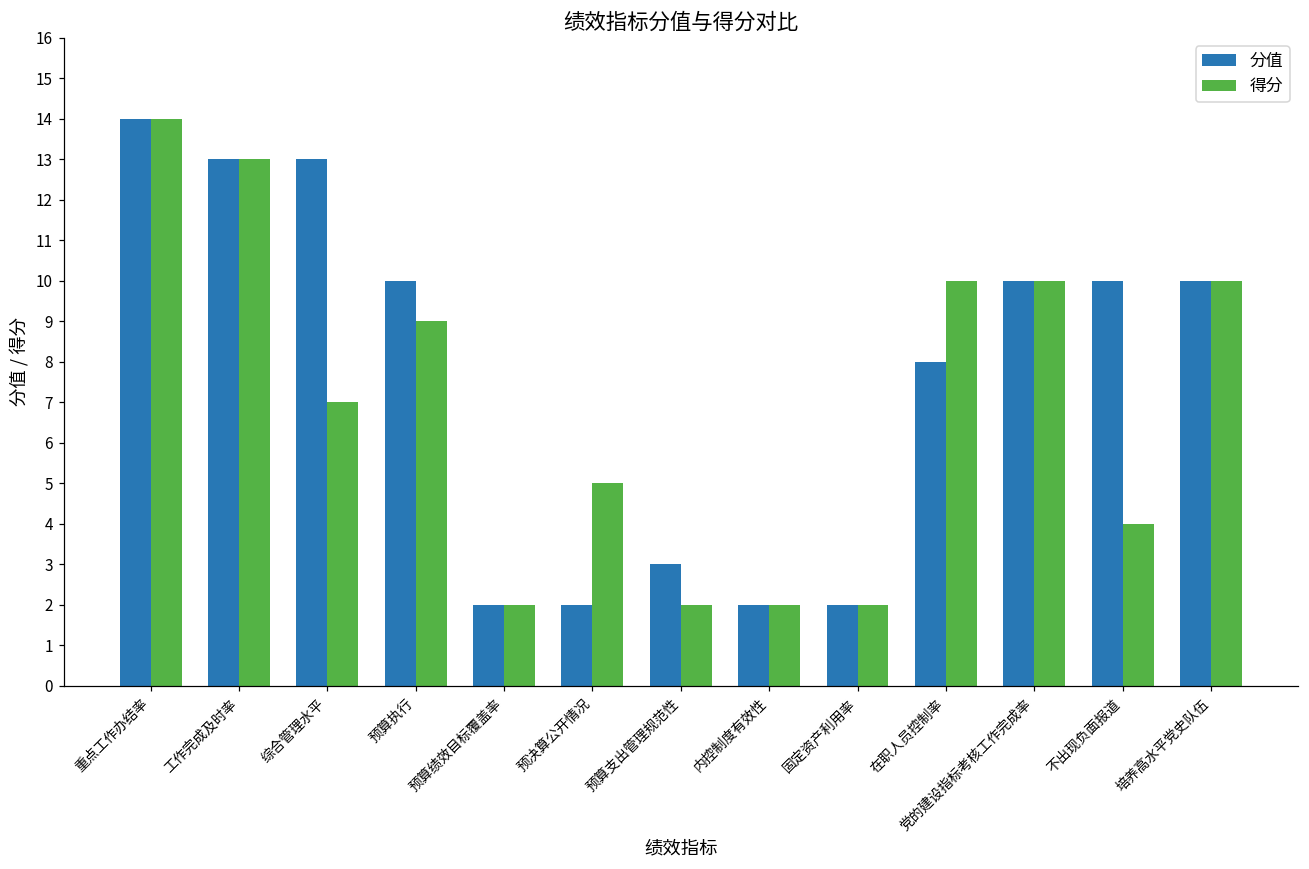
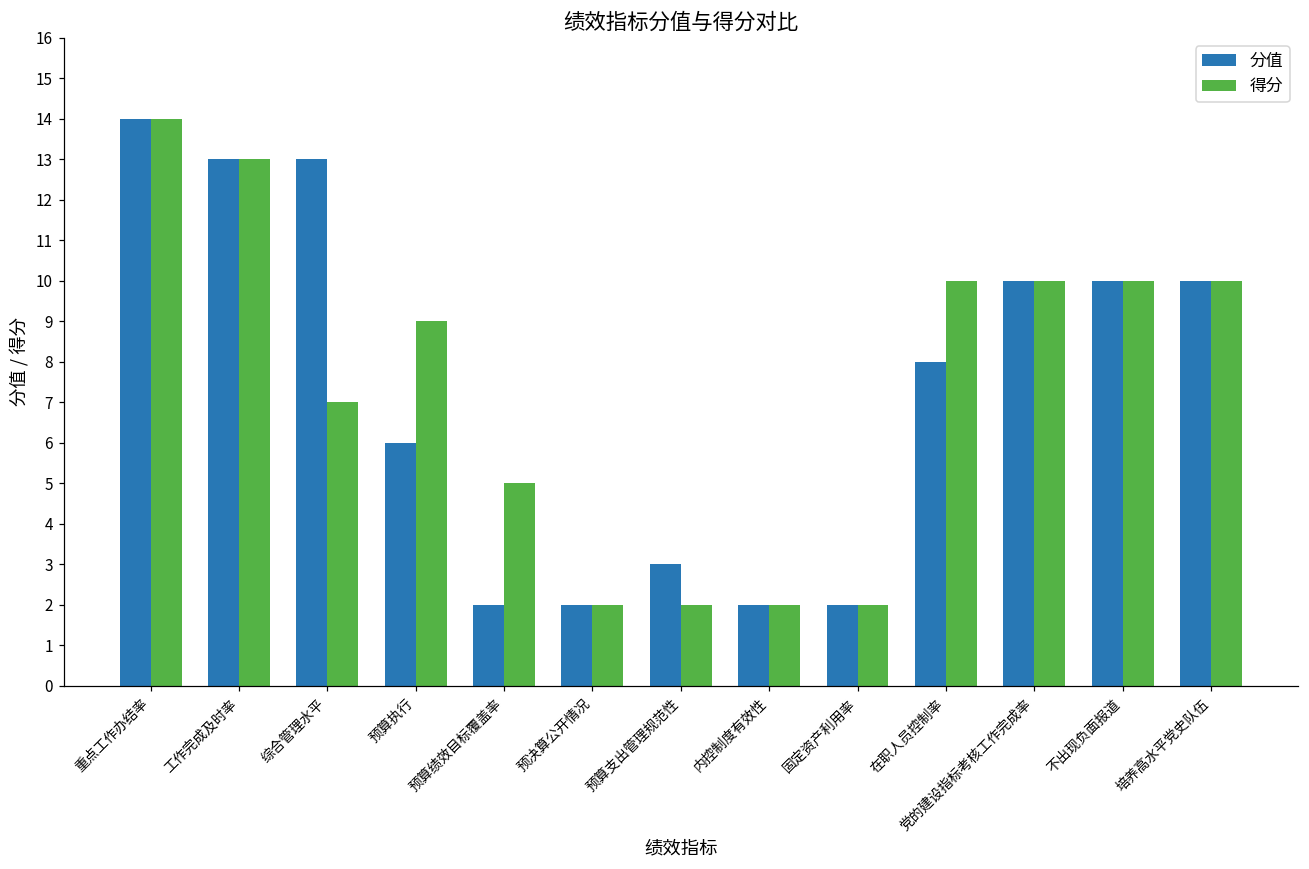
  {
    "分值": {
      "重点工作办结率": 14,
      "工作完成及时率": 13,
      "综合管理水平": 13,
-     "预算执行": 10,
+     "预算执行": 6,
      "预算绩效目标覆盖率": 2,
      "预决算公开情况": 2,
      "预算支出管理规范性": 3,
      "内控制度有效性": 2,
      "固定资产利用率": 2,
      "在职人员控制率": 8,
      "党的建设指标考核工作完成率": 10,
      "不出现负面报道": 10,
      "培养高水平党史队伍": 10
    },
    "得分": {
      "重点工作办结率": 14,
      "工作完成及时率": 13,
      "综合管理水平": 7,
      "预算执行": 9,
-     "预算绩效目标覆盖率": 2,
-     "预决算公开情况": 5,
+     "预算绩效目标覆盖率": 5,
+     "预决算公开情况": 2,
      "预算支出管理规范性": 2,
      "内控制度有效性": 2,
      "固定资产利用率": 2,
      "在职人员控制率": 10,
      "党的建设指标考核工作完成率": 10,
-     "不出现负面报道": 4,
+     "不出现负面报道": 10,
      "培养高水平党史队伍": 10
    }
  }
